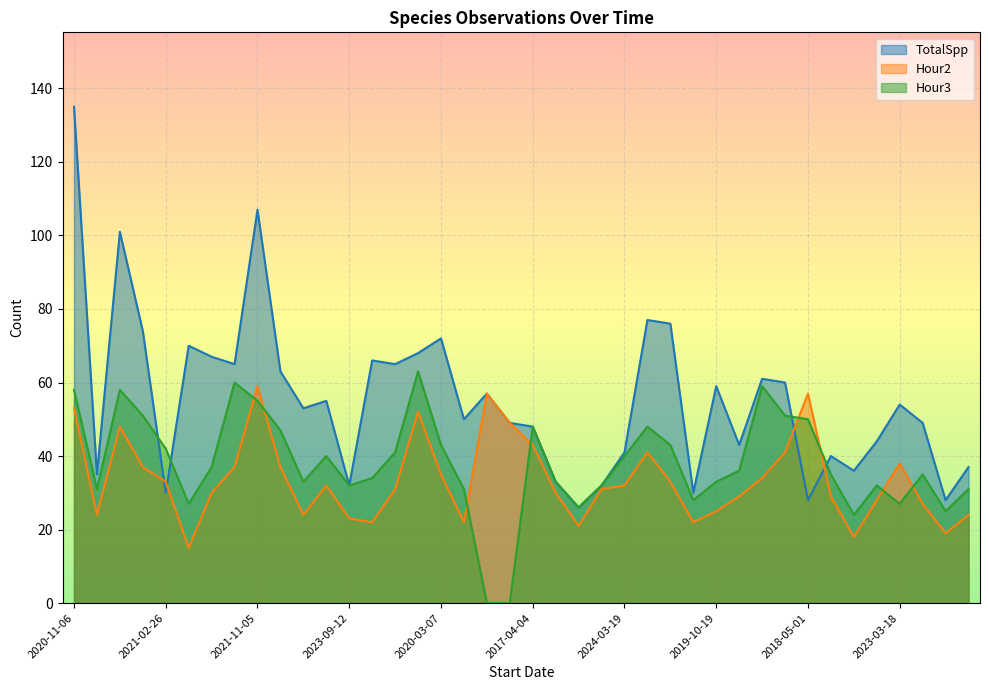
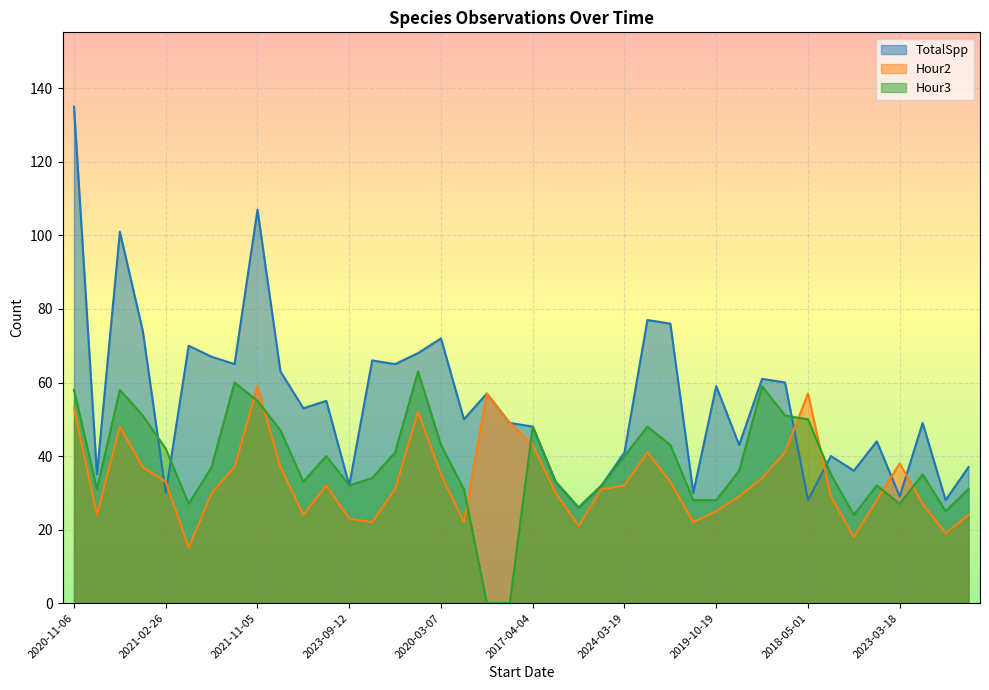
  {
    "TotalSpp": {
      "2020-11-06": 135,
      "2021-02-26": 30,
      "2021-11-05": 107,
      "2019-10-19": 59,
      "2018-05-01": 28,
-     "2023-03-18": 54
+     "2023-03-18": 29
    },
    "Hour2": {
      "2020-11-06": 53,
      "2021-02-26": 33,
      "2021-11-05": 59,
      "2023-09-12": 23,
      "2017-04-04": 43,
      "2019-10-19": 25,
      "2018-05-01": 57,
      "2023-03-18": 38
    },
    "Hour3": {
      "2020-11-06": 58,
      "2021-02-26": 42,
      "2021-11-05": 55,
-     "2019-10-19": 33,
+     "2019-10-19": 28,
      "2018-05-01": 50,
      "2023-03-18": 27
    }
  }
